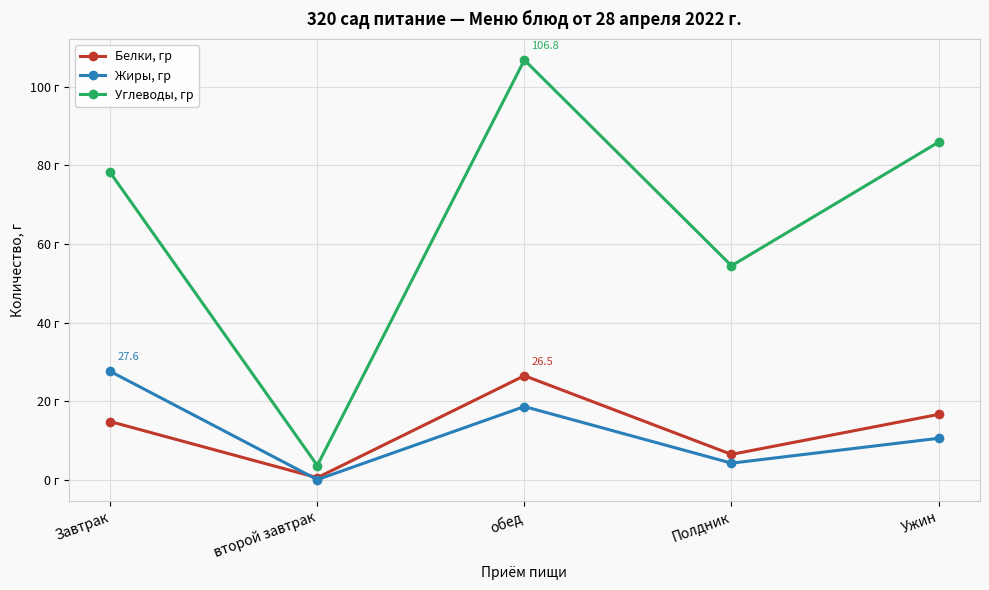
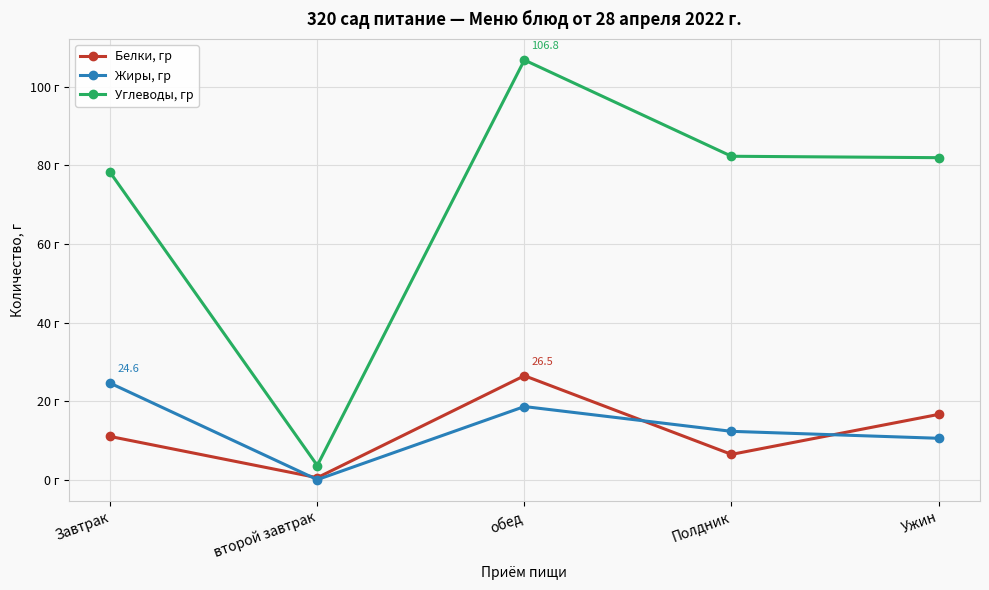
  {
    "Белки, гр": {
-     "Завтрак": "15 г",
+     "Завтрак": "11 г",
      "Полдник": "6 г",
      "Ужин": "17 г"
    },
    "Жиры, гр": {
-     "Завтрак": "27.6",
-     "Полдник": "4 г"
+     "Завтрак": "24.6",
+     "Полдник": "12 г"
    },
    "Углеводы, гр": {
      "Завтрак": "78 г",
      "второй завтрак": "4 г",
-     "Полдник": "54 г",
-     "Ужин": "86 г"
+     "Полдник": "82 г",
+     "Ужин": "82 г"
    }
  }
